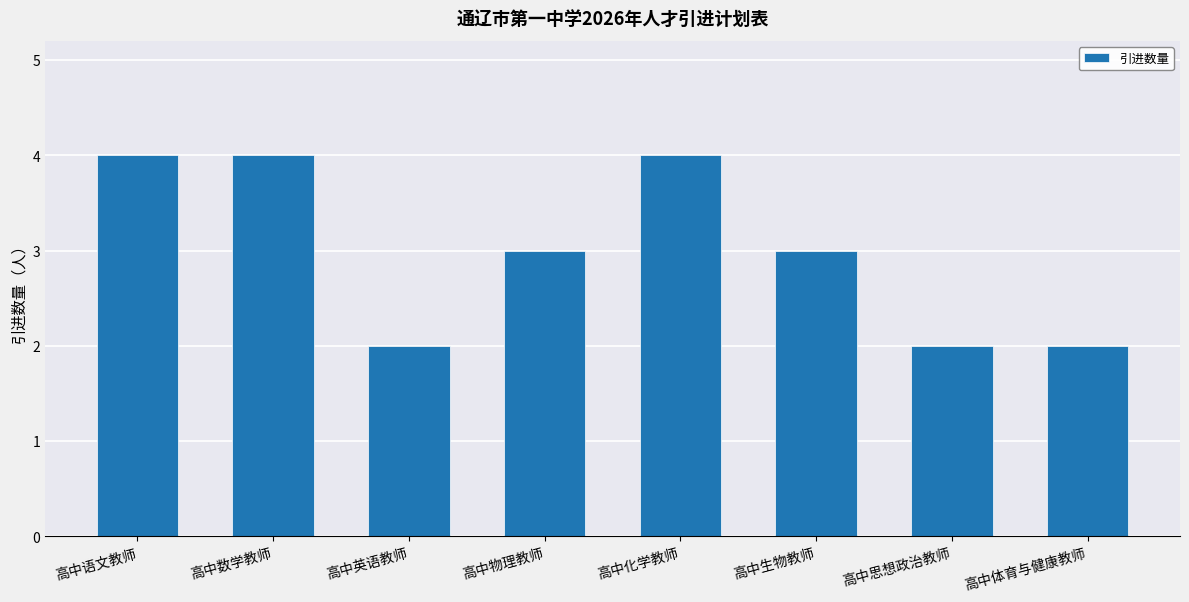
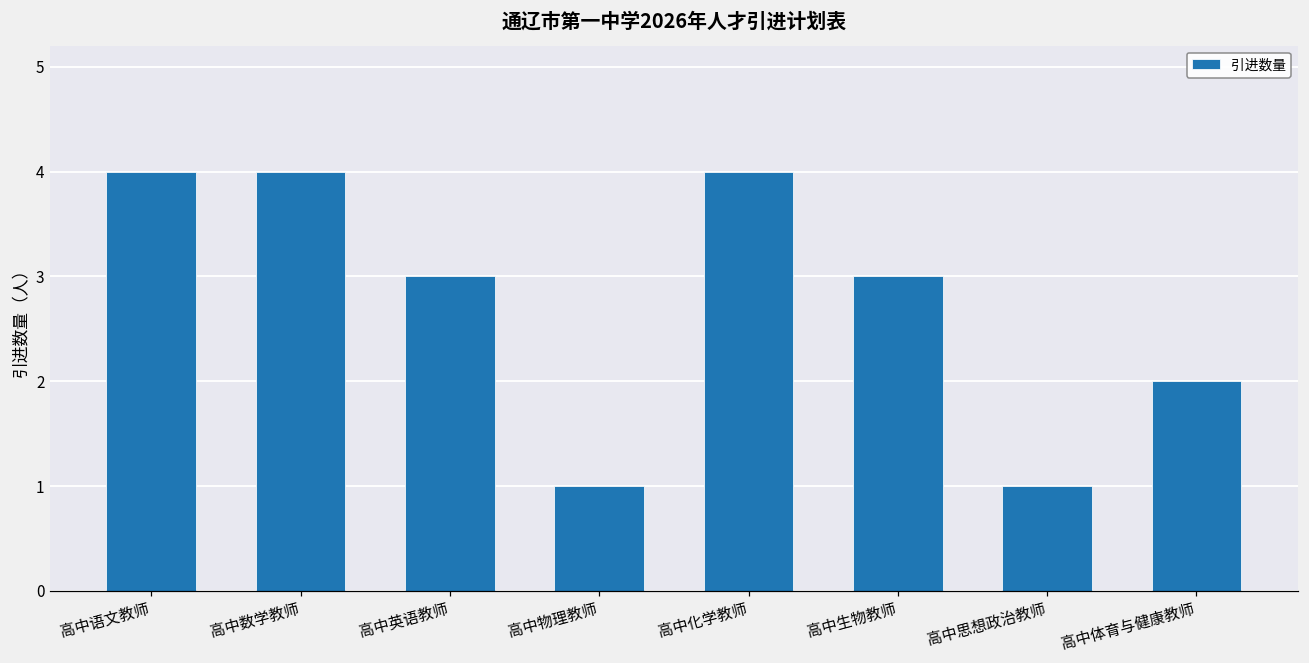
  {
    "高中语文教师": 4,
    "高中数学教师": 4,
-   "高中英语教师": 2,
-   "高中物理教师": 3,
+   "高中英语教师": 3,
+   "高中物理教师": 1,
    "高中化学教师": 4,
    "高中生物教师": 3,
-   "高中思想政治教师": 2,
+   "高中思想政治教师": 1,
    "高中体育与健康教师": 2
  }
